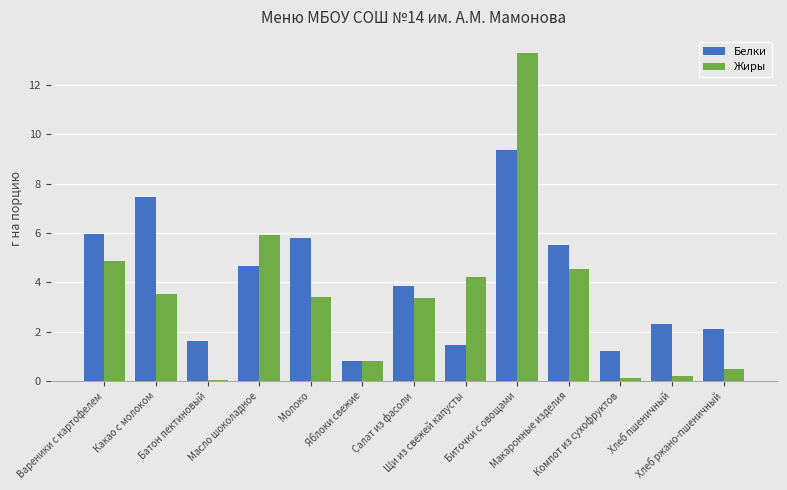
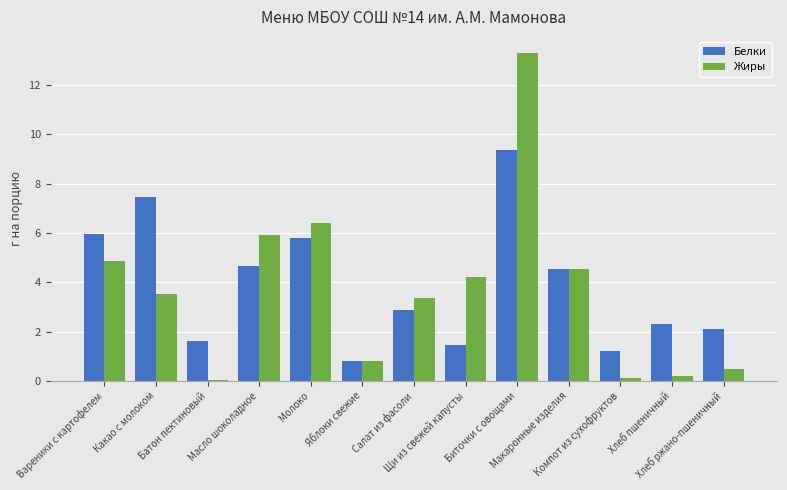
  {
    "Белки": {
      "Вареники с картофелем": 5.9,
      "Какао с молоком": 7.5,
      "Батон пектиновый": 1.6,
      "Масло шоколадное": 4.6,
      "Молоко": 5.8,
      "Яблоки свежие": 0.8,
-     "Салат из фасоли": 3.9,
+     "Салат из фасоли": 2.9,
      "Щи из свежей капусты": 1.5,
      "Биточки с овощами": 9.4,
-     "Макаронные изделия": 5.5,
+     "Макаронные изделия": 4.5,
      "Компот из сухофруктов": 1.2,
      "Хлеб пшеничный": 2.3,
      "Хлеб ржано-пшеничный": 2.1
    },
    "Жиры": {
      "Вареники с картофелем": 4.9,
      "Какао с молоком": 3.5,
      "Масло шоколадное": 5.9,
-     "Молоко": 3.4,
+     "Молоко": 6.4,
      "Яблоки свежие": 0.8,
      "Салат из фасоли": 3.4,
      "Щи из свежей капусты": 4.2,
      "Биточки с овощами": 13.3,
      "Макаронные изделия": 4.5,
      "Хлеб пшеничный": 0.2,
      "Хлеб ржано-пшеничный": 0.5
    }
  }
